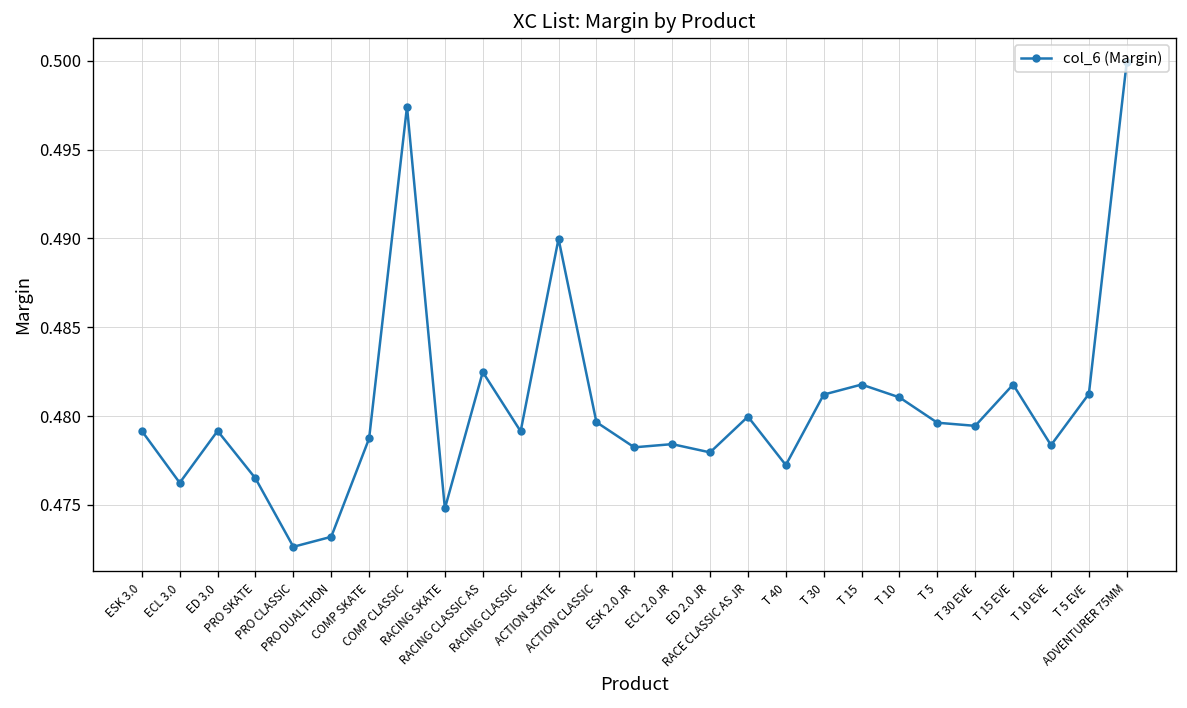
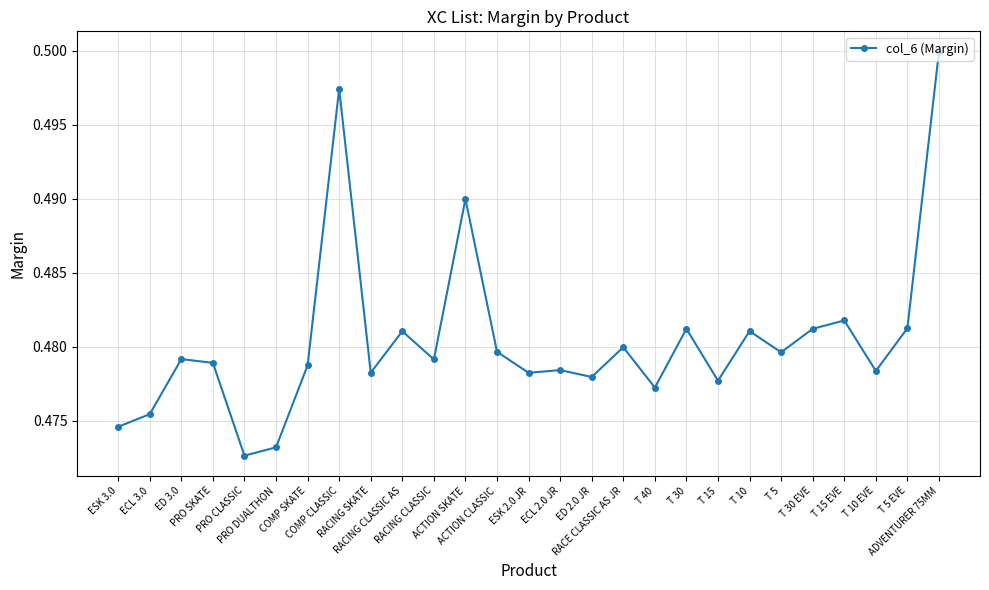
  {
-   "ESK 3.0": 0.4792,
-   "ECL 3.0": 0.4762,
+   "ESK 3.0": 0.4746,
+   "ECL 3.0": 0.4754,
    "ED 3.0": 0.4792,
-   "PRO SKATE": 0.4765,
+   "PRO SKATE": 0.4789,
    "PRO CLASSIC": 0.4726,
    "PRO DUALTHON": 0.4732,
    "COMP SKATE": 0.4787,
    "COMP CLASSIC": 0.4974,
-   "RACING SKATE": 0.4748,
-   "RACING CLASSIC AS": 0.4825,
+   "RACING SKATE": 0.4782,
+   "RACING CLASSIC AS": 0.4810,
    "RACING CLASSIC": 0.4791,
    "ACTION SKATE": 0.4900,
    "ACTION CLASSIC": 0.4797,
    "ESK 2.0 JR": 0.4782,
    "ECL 2.0 JR": 0.4784,
    "ED 2.0 JR": 0.4780,
    "RACE CLASSIC AS JR": 0.4800,
    "T 40": 0.4772,
    "T 30": 0.4812,
-   "T 15": 0.4818,
+   "T 15": 0.4777,
    "T 10": 0.4810,
    "T 5": 0.4796,
-   "T 30 EVE": 0.4794,
+   "T 30 EVE": 0.4812,
    "T 15 EVE": 0.4818,
    "T 10 EVE": 0.4784,
    "T 5 EVE": 0.4812
  }
